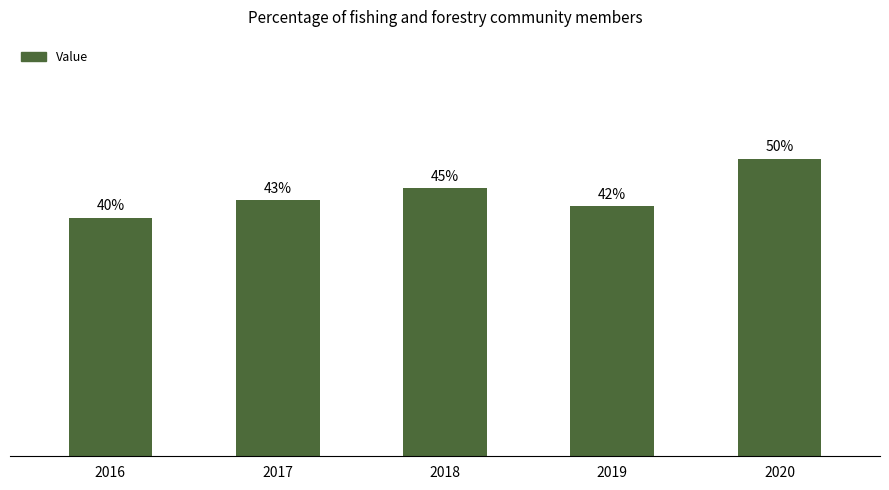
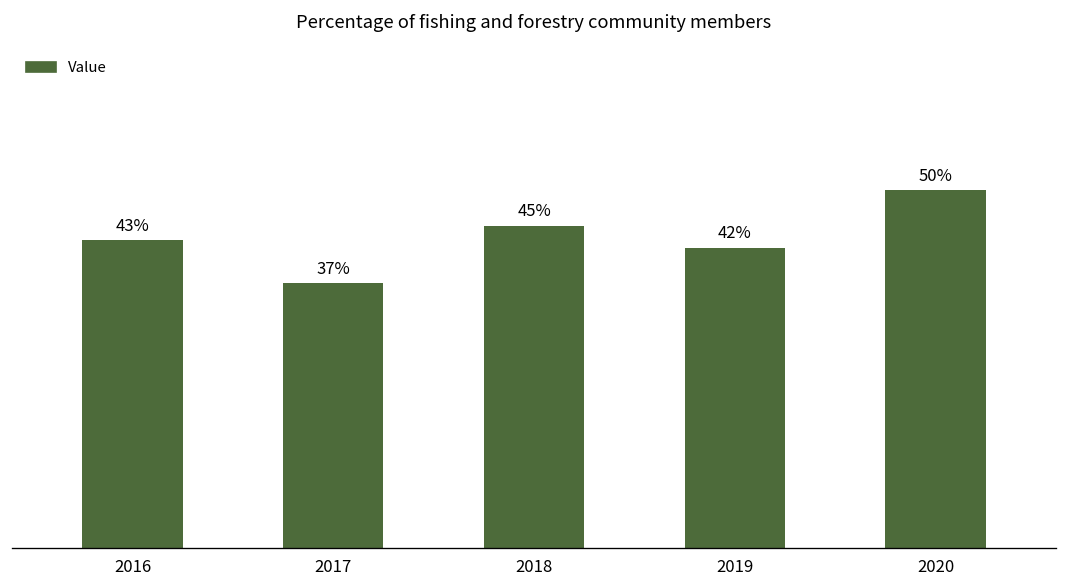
  {
-   "2016": "40%",
-   "2017": "43%",
+   "2016": "43%",
+   "2017": "37%",
    "2018": "45%",
    "2019": "42%",
    "2020": "50%"
  }
